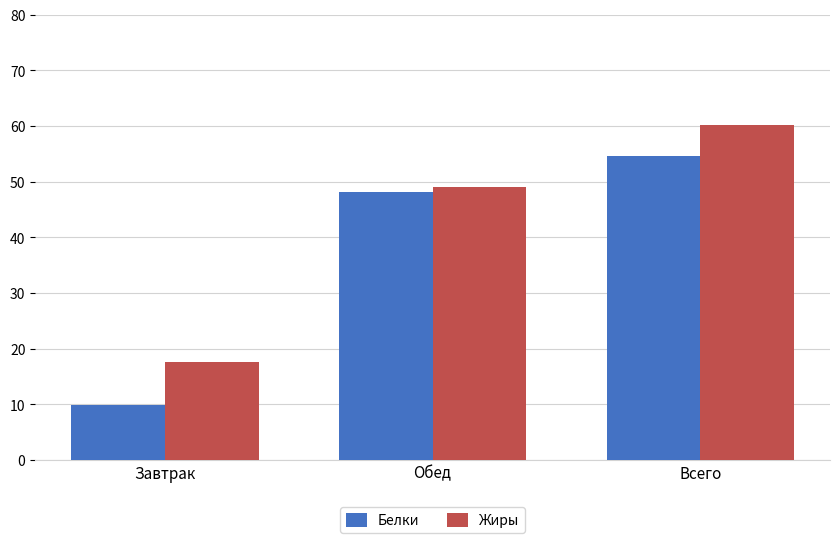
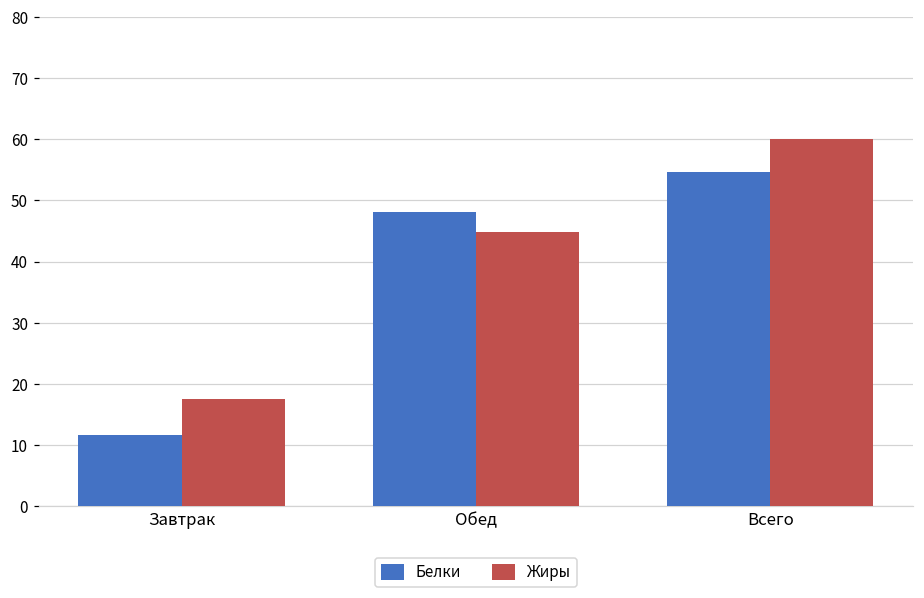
  {
    "Белки": {
-     "Завтрак": 10,
+     "Завтрак": 12,
      "Обед": 48,
      "Всего": 55
    },
    "Жиры": {
      "Завтрак": 18,
-     "Обед": 49,
+     "Обед": 45,
      "Всего": 60
    }
  }
